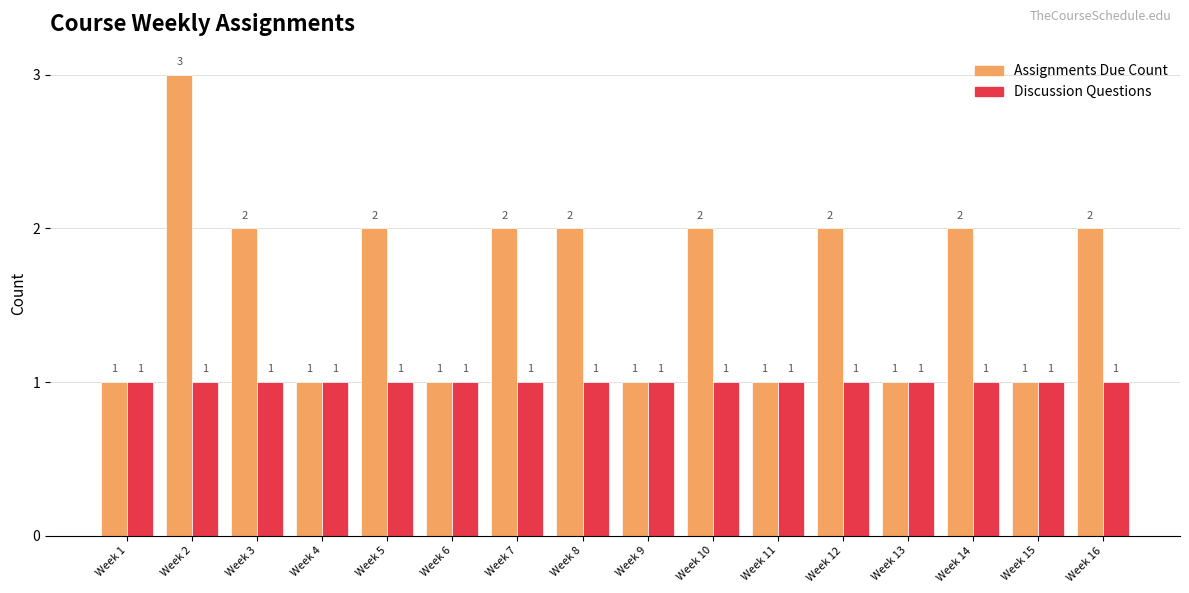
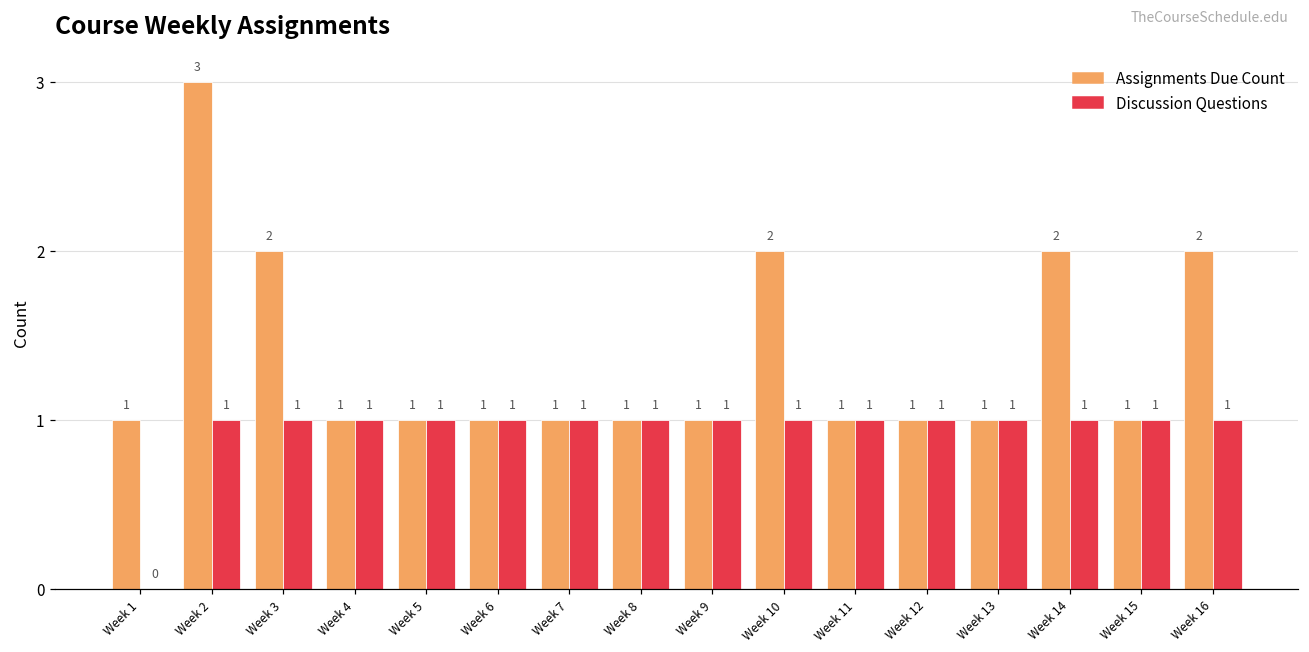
  {
    "Assignments Due Count": {
      "Week 1": 1,
      "Week 2": 3,
      "Week 3": 2,
      "Week 4": 1,
-     "Week 5": 2,
+     "Week 5": 1,
      "Week 6": 1,
-     "Week 7": 2,
-     "Week 8": 2,
+     "Week 7": 1,
+     "Week 8": 1,
      "Week 9": 1,
      "Week 10": 2,
      "Week 11": 1,
-     "Week 12": 2,
+     "Week 12": 1,
      "Week 13": 1,
      "Week 14": 2,
      "Week 15": 1,
      "Week 16": 2
    },
    "Discussion Questions": {
-     "Week 1": 1,
+     "Week 1": 0,
      "Week 2": 1,
      "Week 3": 1,
      "Week 4": 1,
      "Week 5": 1,
      "Week 6": 1,
      "Week 7": 1,
      "Week 8": 1,
      "Week 9": 1,
      "Week 10": 1,
      "Week 11": 1,
      "Week 12": 1,
      "Week 13": 1,
      "Week 14": 1,
      "Week 15": 1,
      "Week 16": 1
    }
  }
